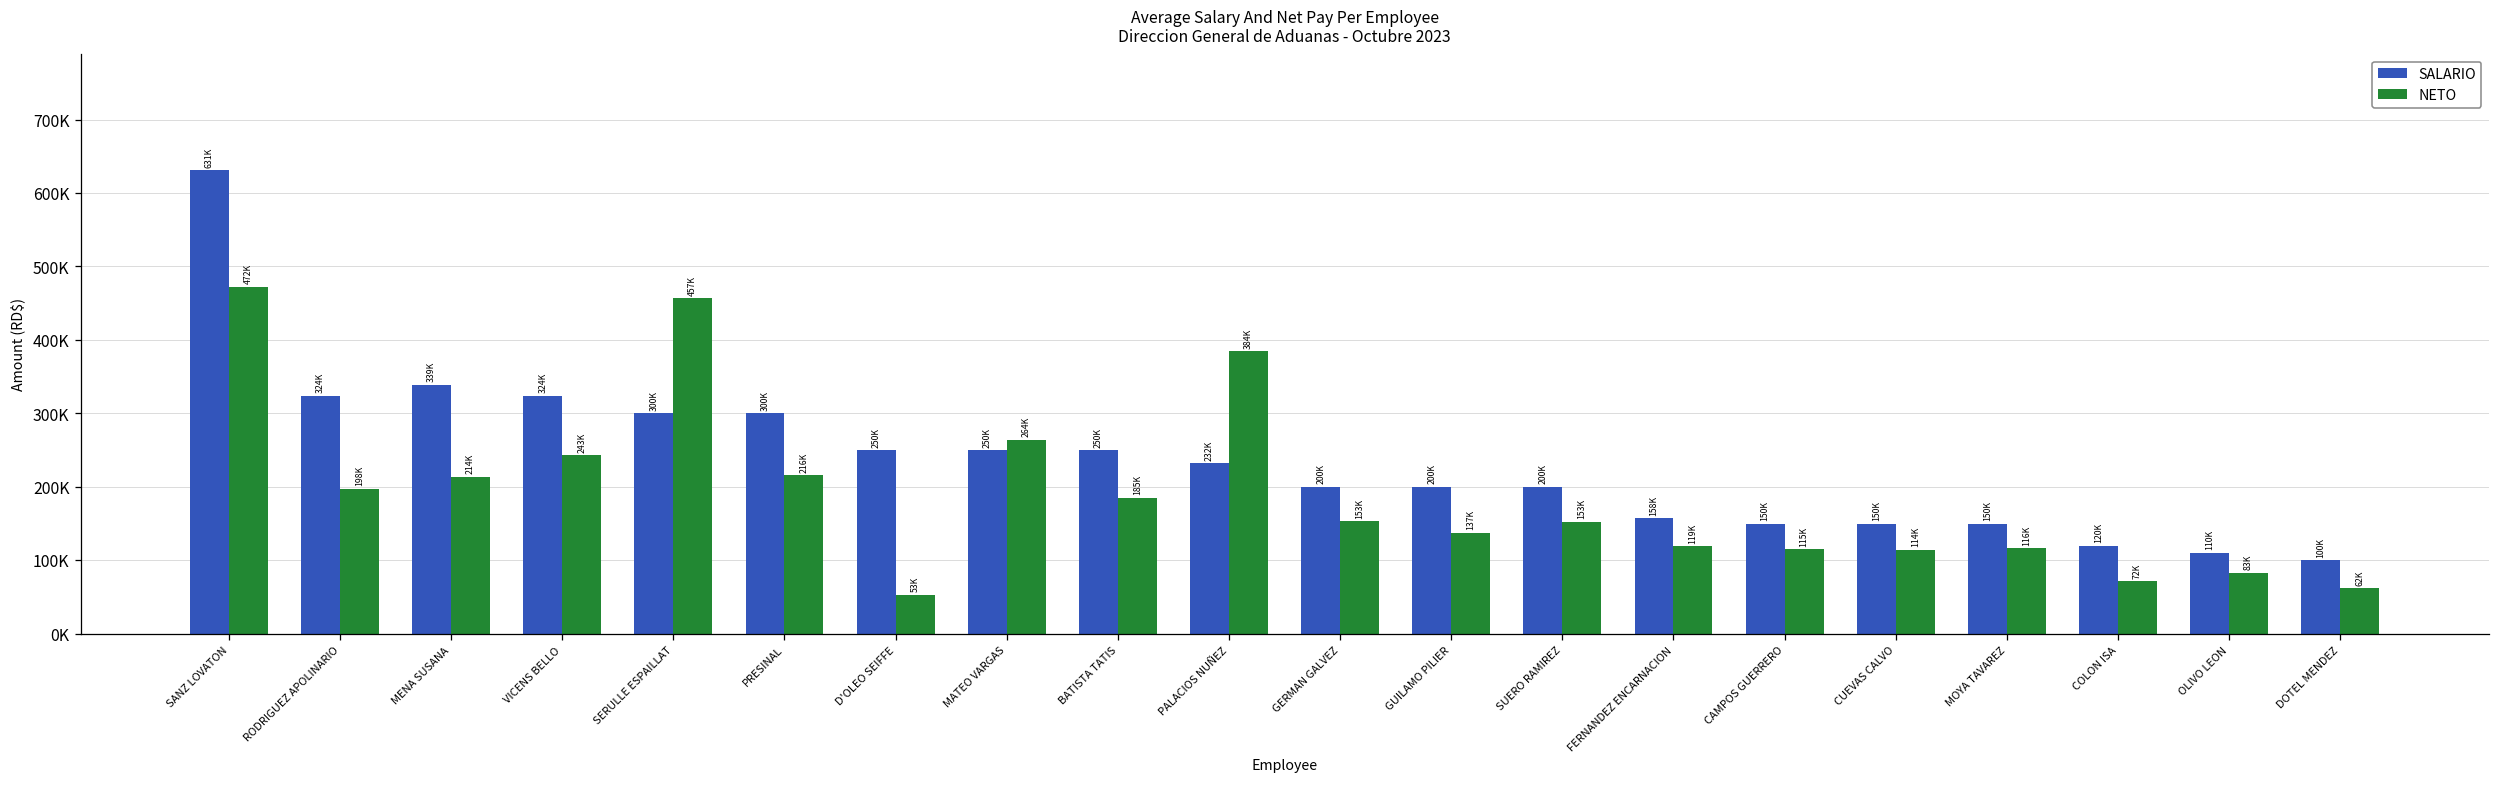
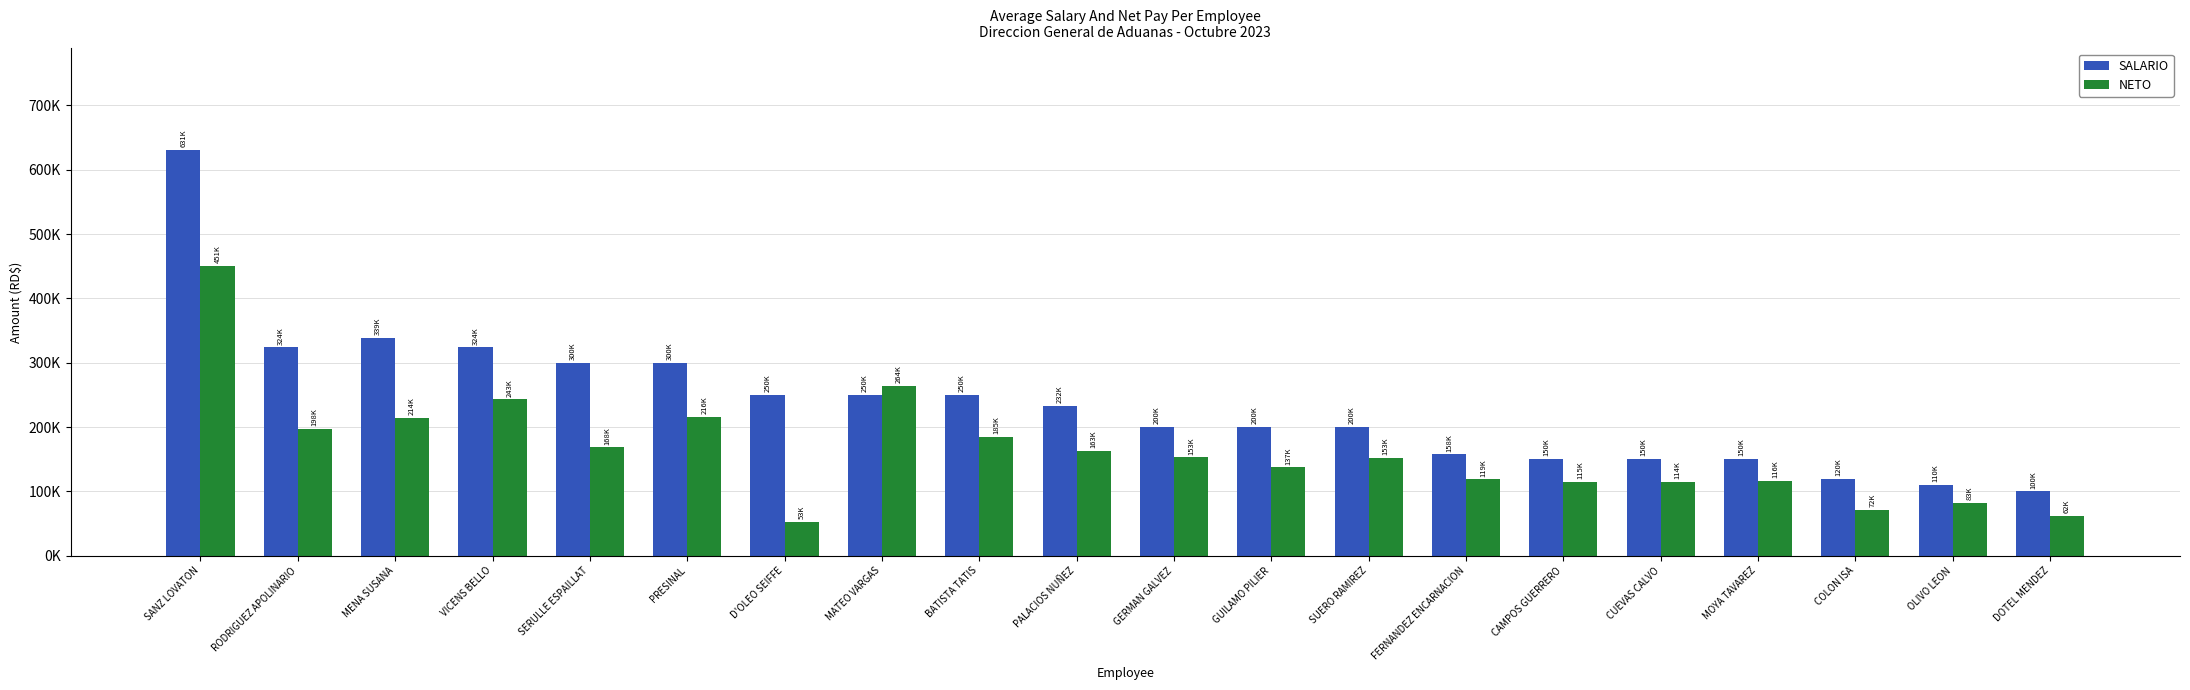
  {
    "SALARIO": {
      "SANZ LOVATON": "631K",
      "RODRIGUEZ APOLINARIO": "324K",
      "MENA SUSANA": "339K",
      "VICENS BELLO": "324K",
      "SERULLE ESPAILLAT": "300K",
      "PRESINAL": "300K",
      "D'OLEO SEIFFE": "250K",
      "MATEO VARGAS": "250K",
      "BATISTA TATIS": "250K",
      "PALACIOS NUÑEZ": "232K",
      "GERMAN GALVEZ": "200K",
      "GUILAMO PILIER": "200K",
      "SUERO RAMIREZ": "200K",
      "FERNANDEZ ENCARNACION": "158K",
      "CAMPOS GUERRERO": "150K",
      "CUEVAS CALVO": "150K",
      "MOYA TAVAREZ": "150K",
      "COLON ISA": "120K",
      "OLIVO LEON": "110K",
      "DOTEL MENDEZ": "100K"
    },
    "NETO": {
-     "SANZ LOVATON": "472K",
+     "SANZ LOVATON": "451K",
      "RODRIGUEZ APOLINARIO": "198K",
      "MENA SUSANA": "214K",
      "VICENS BELLO": "243K",
-     "SERULLE ESPAILLAT": "457K",
+     "SERULLE ESPAILLAT": "168K",
      "PRESINAL": "216K",
      "D'OLEO SEIFFE": "53K",
      "MATEO VARGAS": "264K",
      "BATISTA TATIS": "185K",
-     "PALACIOS NUÑEZ": "384K",
+     "PALACIOS NUÑEZ": "163K",
      "GERMAN GALVEZ": "153K",
      "GUILAMO PILIER": "137K",
      "SUERO RAMIREZ": "153K",
      "FERNANDEZ ENCARNACION": "119K",
      "CAMPOS GUERRERO": "115K",
      "CUEVAS CALVO": "114K",
      "MOYA TAVAREZ": "116K",
      "COLON ISA": "72K",
      "OLIVO LEON": "83K",
      "DOTEL MENDEZ": "62K"
    }
  }
